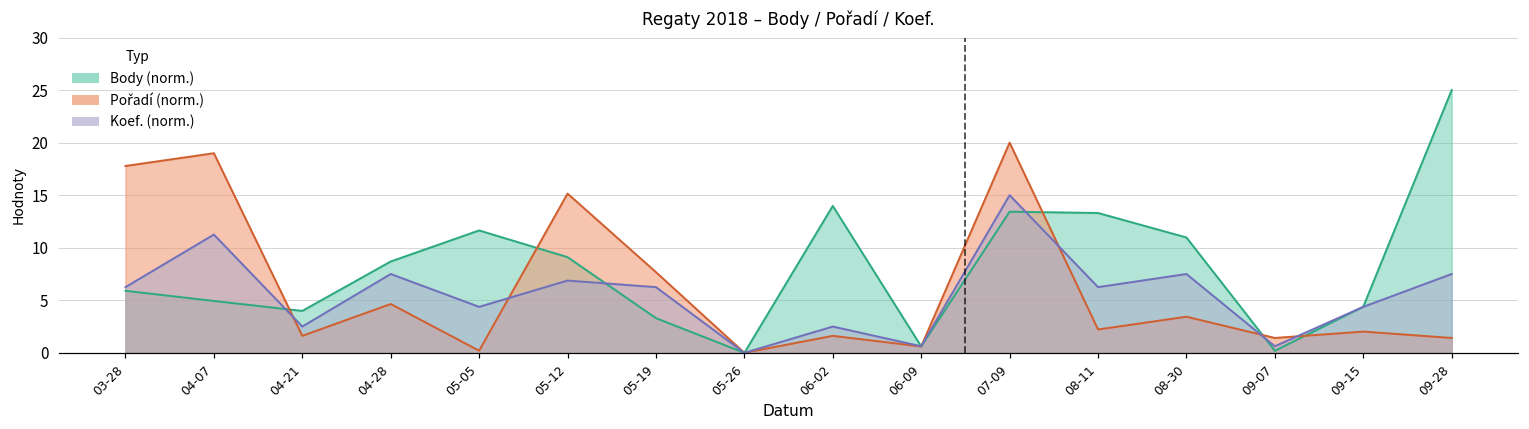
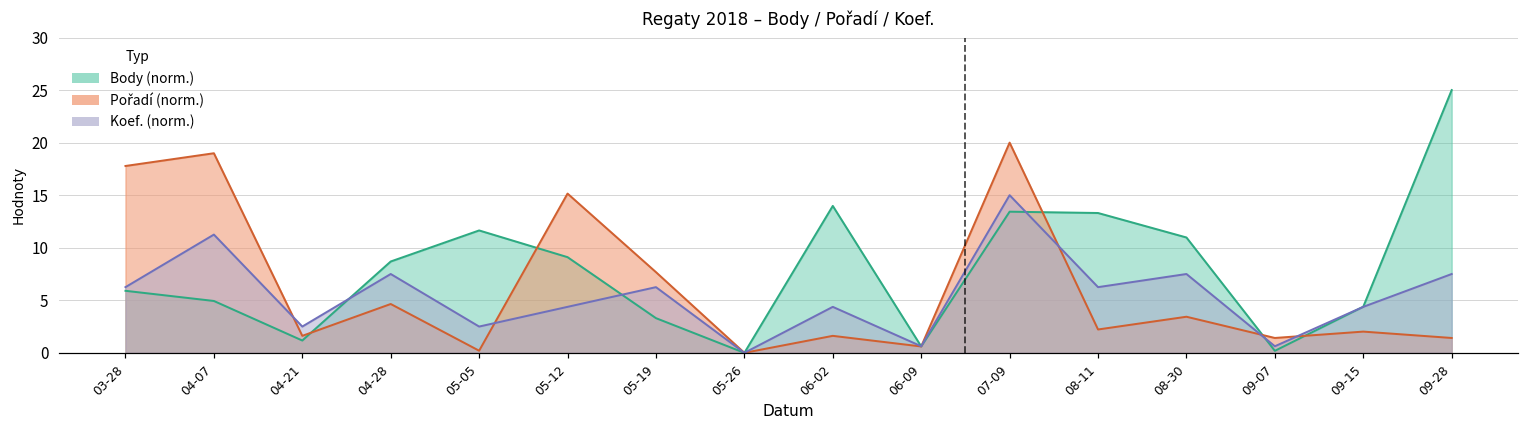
  {
    "Body (norm.)": {
      "03-28": 6,
      "04-07": 5,
-     "04-21": 4,
+     "04-21": 1,
      "04-28": 9,
      "05-05": 12,
      "05-12": 9,
      "05-19": 3,
      "06-02": 14,
      "07-09": 13,
      "08-11": 13,
      "08-30": 11,
      "09-07": 0,
      "09-28": 25
    },
    "Pořadí (norm.)": {
      "03-28": 18,
      "04-07": 19,
      "04-21": 2,
      "04-28": 5,
      "05-05": 0,
      "05-12": 15,
      "05-19": 8,
      "06-02": 2,
      "07-09": 20,
      "08-11": 2,
      "08-30": 3,
      "09-07": 1,
      "09-15": 2,
      "09-28": 1
    },
    "Koef. (norm.)": {
      "03-28": 6,
      "04-07": 11,
      "04-21": 3,
      "04-28": 8,
-     "05-05": 4,
-     "05-12": 7,
+     "05-05": 3,
+     "05-12": 4,
      "05-19": 6,
-     "06-02": 3,
+     "06-02": 4,
      "07-09": 15,
      "08-11": 6,
      "08-30": 8,
      "09-07": 1,
      "09-28": 8
    }
  }
